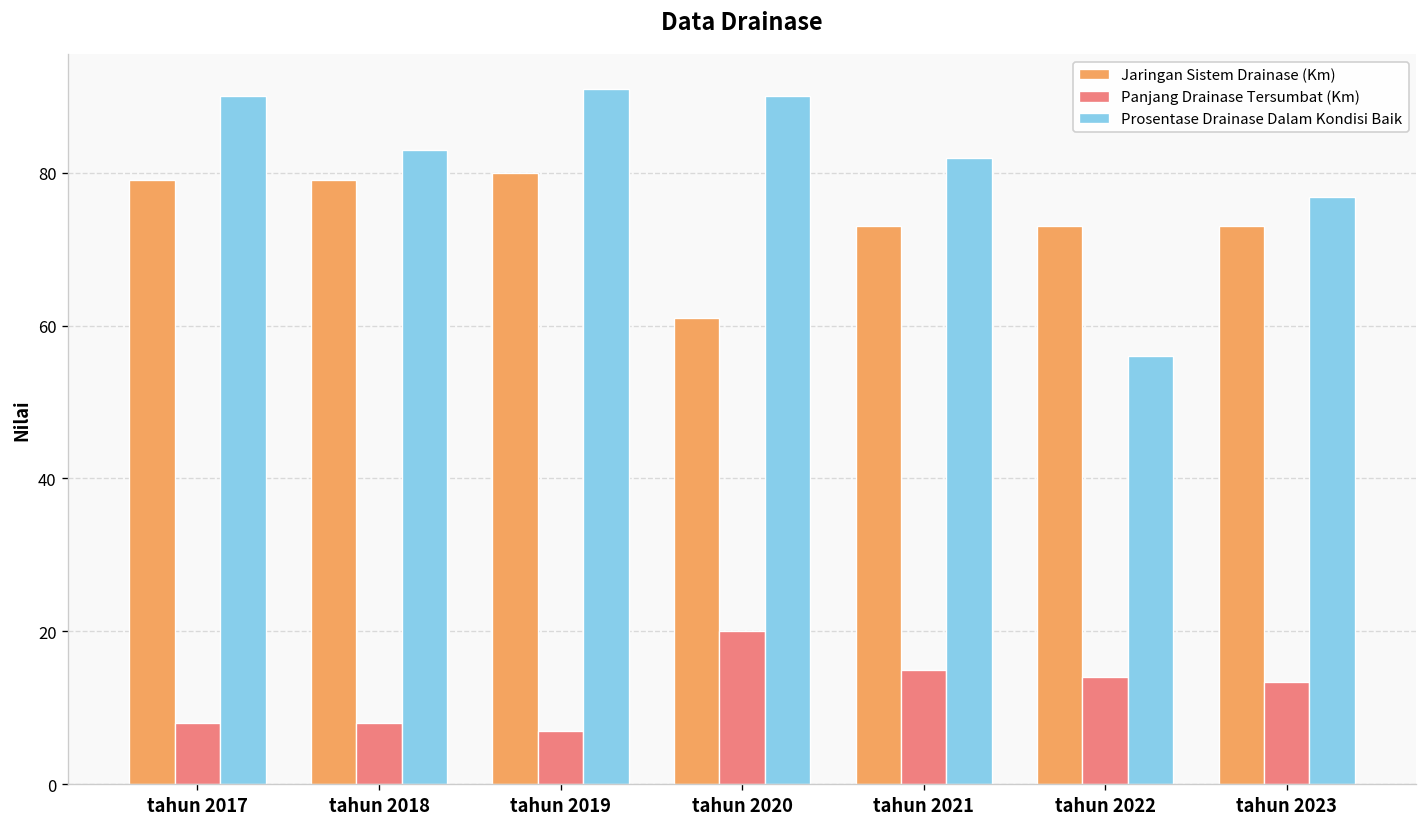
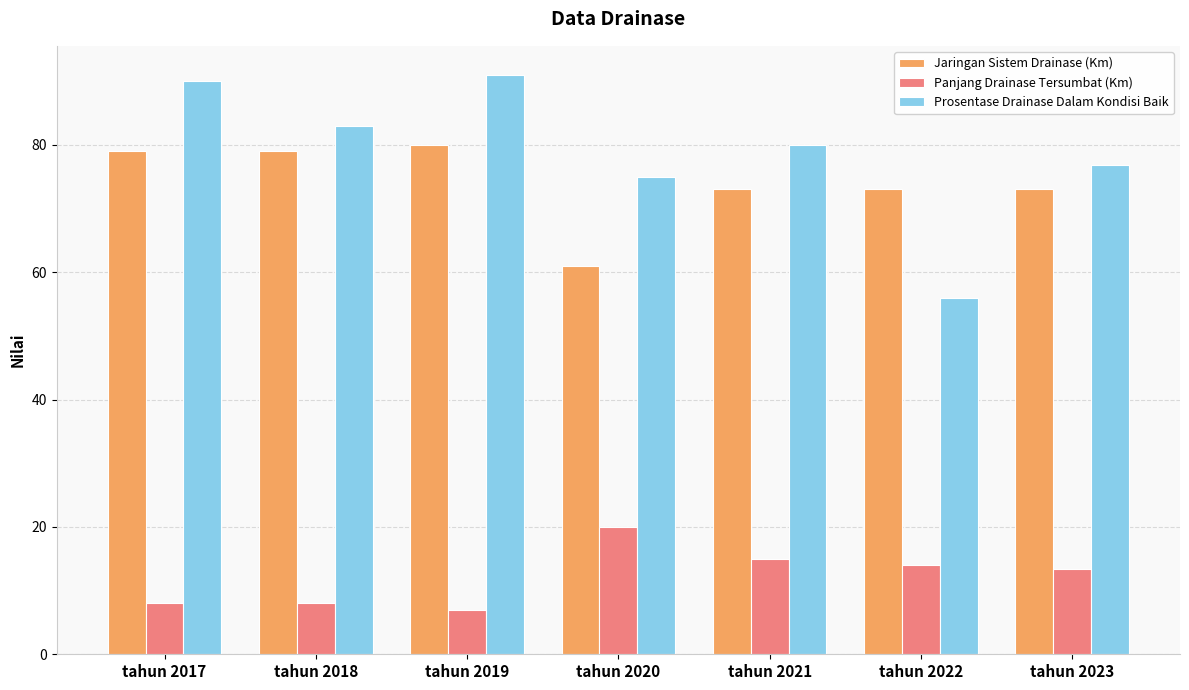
  {
    "Prosentase Drainase Dalam Kondisi Baik": {
      "tahun 2017": 90,
      "tahun 2018": 83,
      "tahun 2019": 91,
-     "tahun 2020": 90,
-     "tahun 2021": 82,
+     "tahun 2020": 75,
+     "tahun 2021": 80,
      "tahun 2022": 56,
      "tahun 2023": 77
    }
  }
